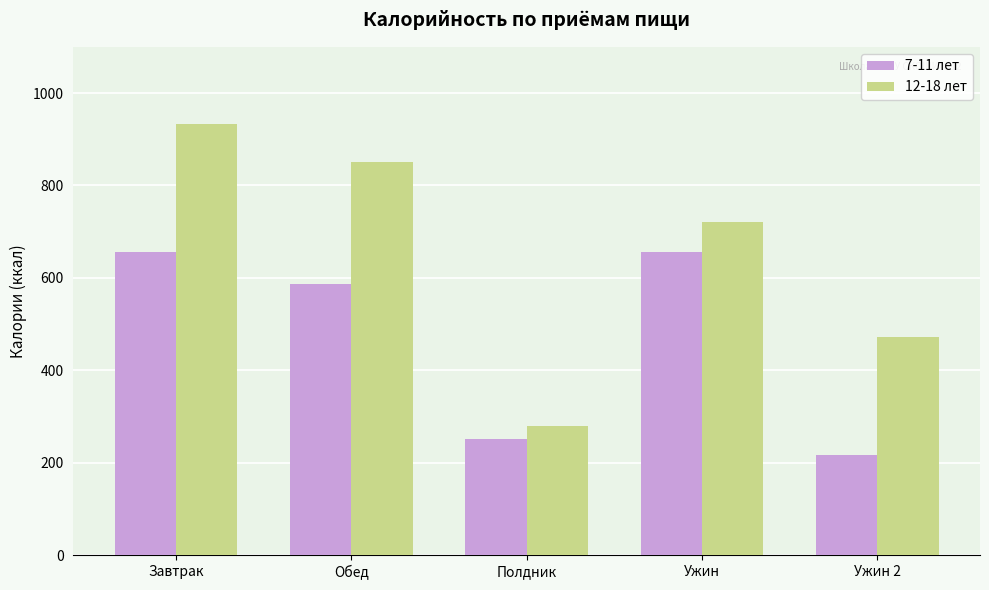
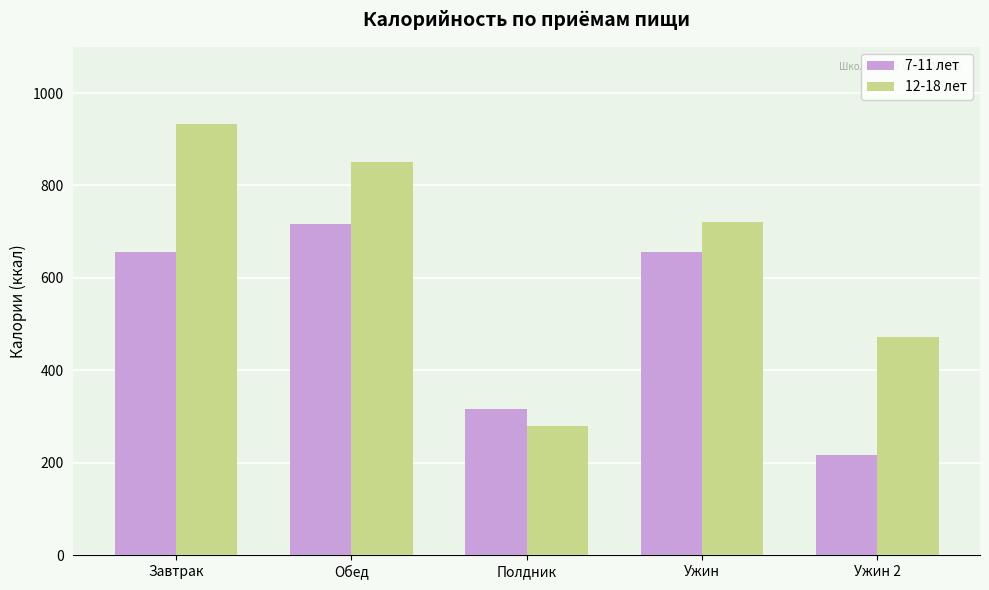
  {
    "7-11 лет": {
      "Завтрак": 660,
-     "Обед": 590,
-     "Полдник": 250,
+     "Обед": 720,
+     "Полдник": 320,
      "Ужин": 660,
      "Ужин 2": 220
    },
    "12-18 лет": {
      "Завтрак": 930,
      "Обед": 850,
      "Полдник": 280,
      "Ужин": 720,
      "Ужин 2": 470
    }
  }
